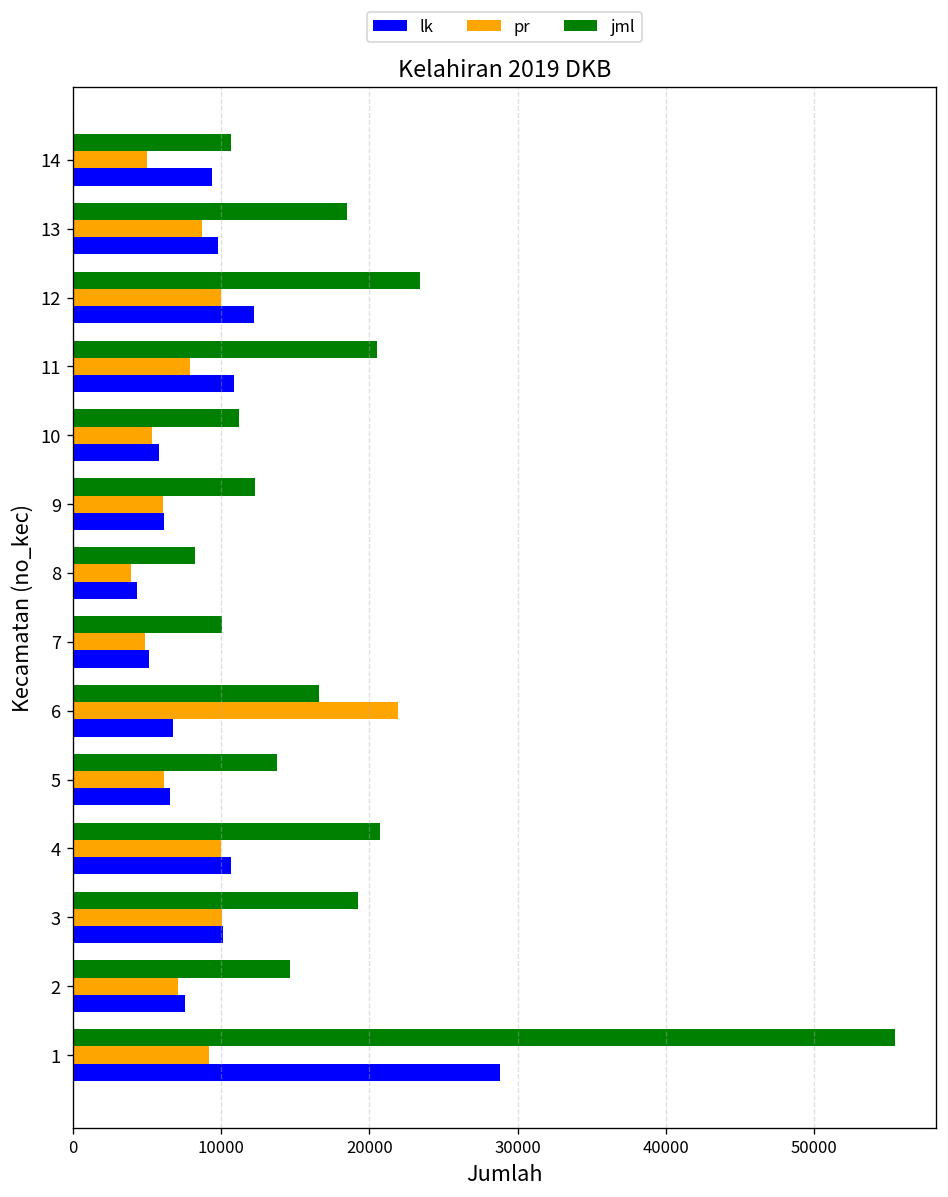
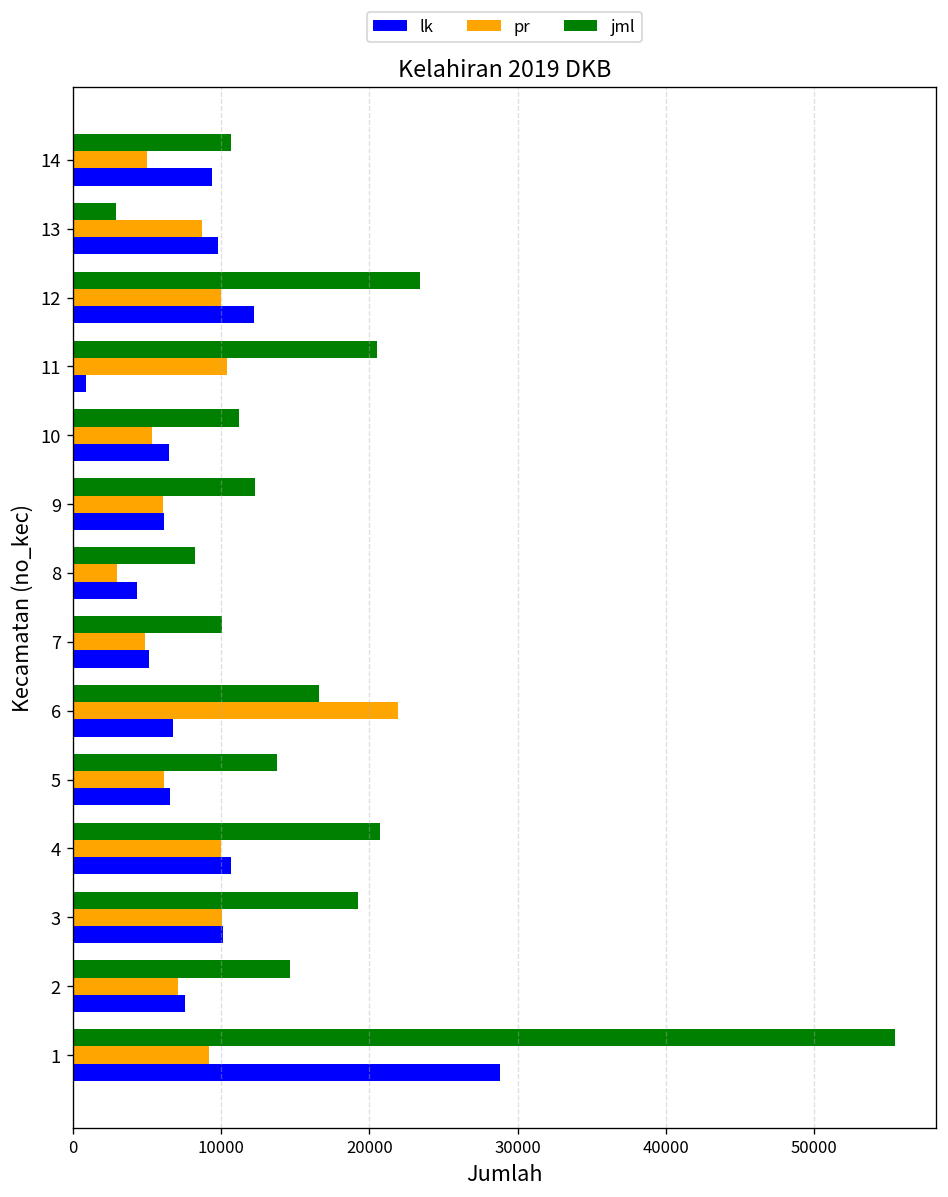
  {
    "lk": {
      "14": 9400,
      "13": 9800,
      "12": 12200,
-     "11": 10900,
-     "10": 5800,
+     "11": 900,
+     "10": 6500,
      "9": 6200,
      "8": 4300,
      "7": 5200,
      "6": 6800,
      "5": 6600,
      "4": 10700,
      "3": 10100,
      "2": 7600,
      "1": 28800
    },
    "pr": {
      "14": 5000,
      "13": 8700,
      "12": 10000,
-     "11": 7900,
+     "11": 10400,
      "10": 5400,
      "9": 6100,
-     "8": 3900,
+     "8": 3000,
      "7": 4900,
      "6": 22000,
      "5": 6200,
      "4": 10000,
      "3": 10000,
      "2": 7100,
      "1": 9200
    },
    "jml": {
      "14": 10700,
-     "13": 18500,
+     "13": 2900,
      "12": 23400,
      "11": 20500,
      "10": 11200,
      "9": 12300,
      "8": 8200,
      "7": 10100,
      "6": 16600,
      "5": 13800,
      "4": 20700,
      "3": 19200,
      "2": 14700,
      "1": 55400
    }
  }
